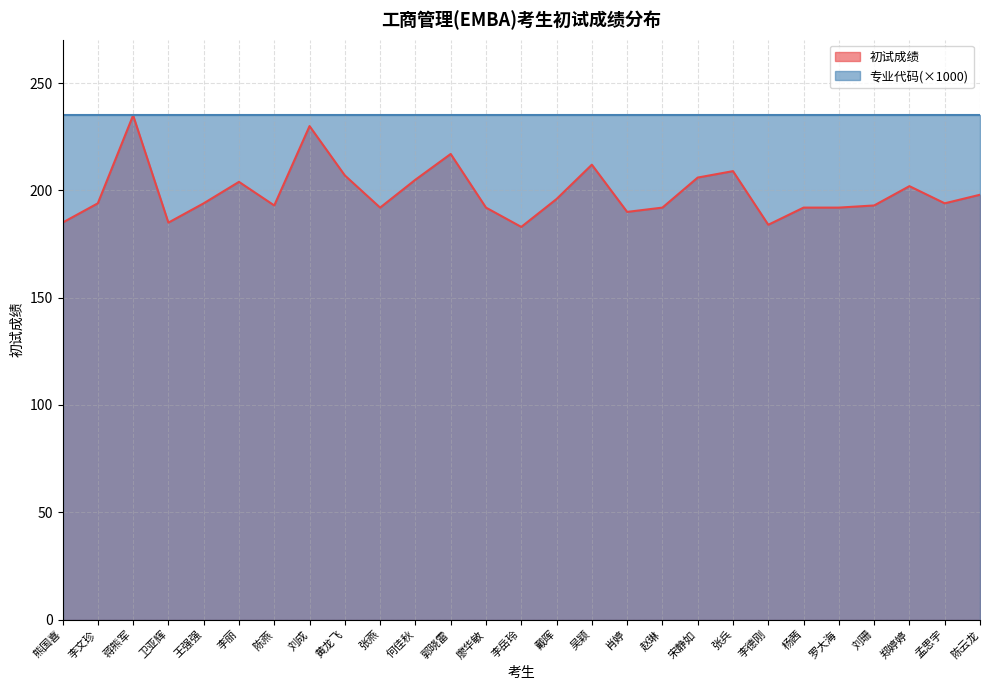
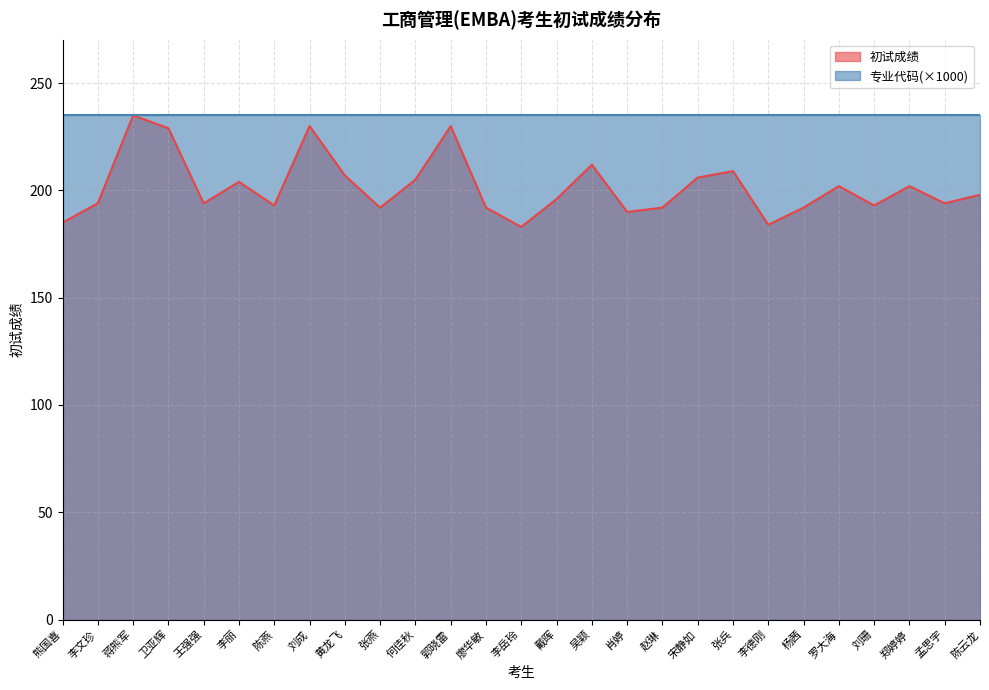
  {
    "初试成绩": {
      "熊国喜": 185,
      "李文珍": 194,
-     "卫亚辉": 185,
+     "卫亚辉": 229,
      "王强强": 194,
      "李丽": 204,
      "陈燕": 193,
      "刘成": 230,
      "黄龙飞": 207,
      "张燕": 192,
      "何佳秋": 205,
-     "郭晓雷": 217,
+     "郭晓雷": 230,
      "廖华敏": 192,
      "李岳玲": 183,
      "戴晖": 196,
      "吴颖": 212,
      "肖婷": 190,
      "赵琳": 192,
      "宋静如": 206,
      "张兵": 209,
      "李德刚": 184,
      "杨茜": 192,
-     "罗大海": 192,
+     "罗大海": 202,
      "刘珊": 193,
      "郑婷婷": 202,
      "孟思宇": 194,
      "陈云龙": 198
    },
    "专业代码(×1000)": {
      "熊国喜": 235,
      "李文珍": 235,
      "卫亚辉": 235,
      "王强强": 235,
      "李丽": 235,
      "陈燕": 235,
      "刘成": 235,
      "黄龙飞": 235,
      "张燕": 235,
      "何佳秋": 235,
      "郭晓雷": 235,
      "廖华敏": 235,
      "李岳玲": 235,
      "戴晖": 235,
      "吴颖": 235,
      "肖婷": 235,
      "赵琳": 235,
      "宋静如": 235,
      "张兵": 235,
      "李德刚": 235,
      "杨茜": 235,
      "罗大海": 235,
      "刘珊": 235,
      "郑婷婷": 235,
      "孟思宇": 235,
      "陈云龙": 235
    }
  }
